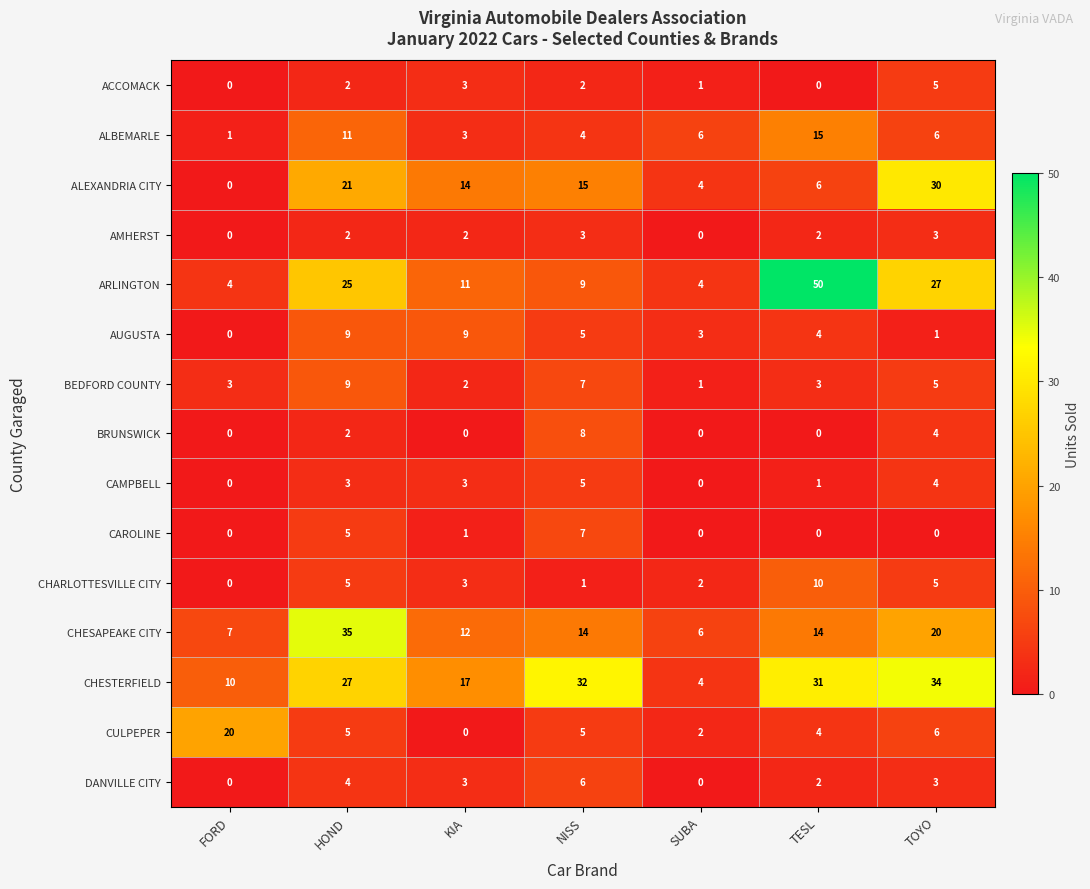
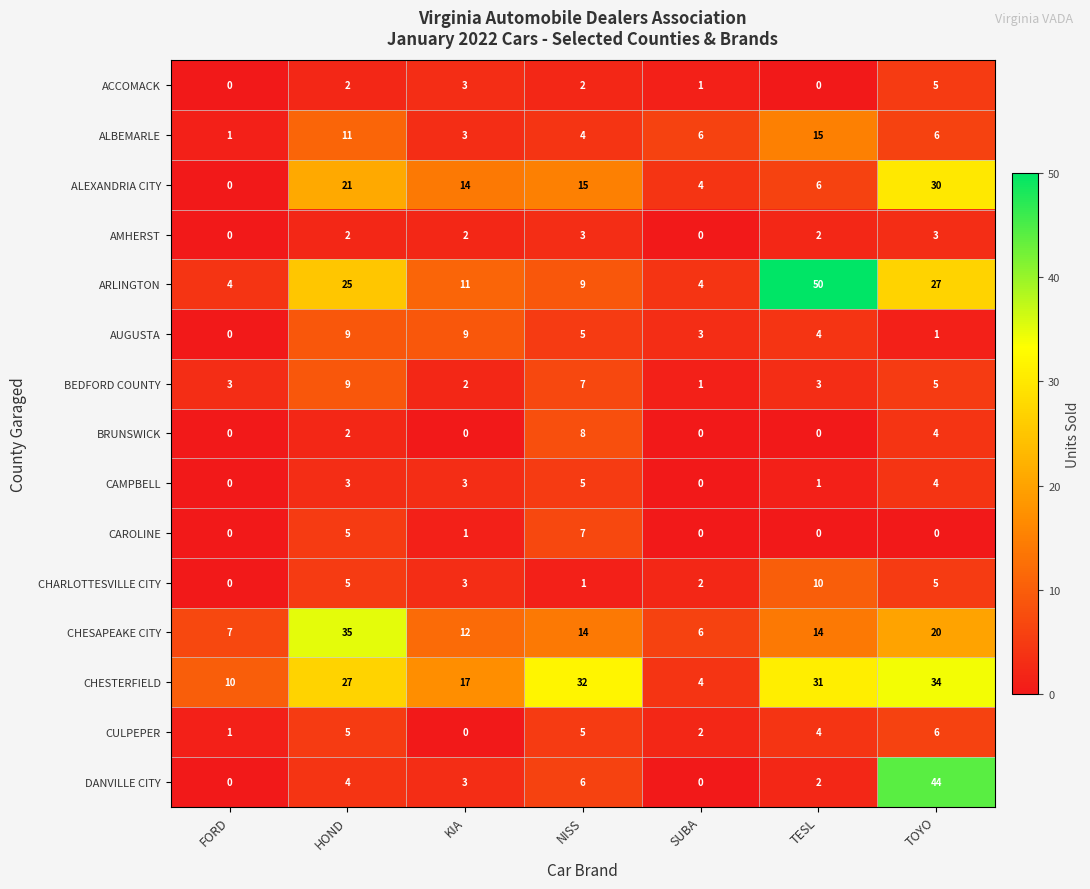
  {
    "ACCOMACK": {
      "FORD": 0,
      "HOND": 2,
      "KIA": 3,
      "NISS": 2,
      "SUBA": 1,
      "TESL": 0,
      "TOYO": 5
    },
    "ALBEMARLE": {
      "FORD": 1,
      "HOND": 11,
      "KIA": 3,
      "NISS": 4,
      "SUBA": 6,
      "TESL": 15,
      "TOYO": 6
    },
    "ALEXANDRIA CITY": {
      "FORD": 0,
      "HOND": 21,
      "KIA": 14,
      "NISS": 15,
      "SUBA": 4,
      "TESL": 6,
      "TOYO": 30
    },
    "AMHERST": {
      "FORD": 0,
      "HOND": 2,
      "KIA": 2,
      "NISS": 3,
      "SUBA": 0,
      "TESL": 2,
      "TOYO": 3
    },
    "ARLINGTON": {
      "FORD": 4,
      "HOND": 25,
      "KIA": 11,
      "NISS": 9,
      "SUBA": 4,
      "TESL": 50,
      "TOYO": 27
    },
    "AUGUSTA": {
      "FORD": 0,
      "HOND": 9,
      "KIA": 9,
      "NISS": 5,
      "SUBA": 3,
      "TESL": 4,
      "TOYO": 1
    },
    "BEDFORD COUNTY": {
      "FORD": 3,
      "HOND": 9,
      "KIA": 2,
      "NISS": 7,
      "SUBA": 1,
      "TESL": 3,
      "TOYO": 5
    },
    "BRUNSWICK": {
      "FORD": 0,
      "HOND": 2,
      "KIA": 0,
      "NISS": 8,
      "SUBA": 0,
      "TESL": 0,
      "TOYO": 4
    },
    "CAMPBELL": {
      "FORD": 0,
      "HOND": 3,
      "KIA": 3,
      "NISS": 5,
      "SUBA": 0,
      "TESL": 1,
      "TOYO": 4
    },
    "CAROLINE": {
      "FORD": 0,
      "HOND": 5,
      "KIA": 1,
      "NISS": 7,
      "SUBA": 0,
      "TESL": 0,
      "TOYO": 0
    },
    "CHARLOTTESVILLE CITY": {
      "FORD": 0,
      "HOND": 5,
      "KIA": 3,
      "NISS": 1,
      "SUBA": 2,
      "TESL": 10,
      "TOYO": 5
    },
    "CHESAPEAKE CITY": {
      "FORD": 7,
      "HOND": 35,
      "KIA": 12,
      "NISS": 14,
      "SUBA": 6,
      "TESL": 14,
      "TOYO": 20
    },
    "CHESTERFIELD": {
      "FORD": 10,
      "HOND": 27,
      "KIA": 17,
      "NISS": 32,
      "SUBA": 4,
      "TESL": 31,
      "TOYO": 34
    },
    "CULPEPER": {
-     "FORD": 20,
+     "FORD": 1,
      "HOND": 5,
      "KIA": 0,
      "NISS": 5,
      "SUBA": 2,
      "TESL": 4,
      "TOYO": 6
    },
    "DANVILLE CITY": {
      "FORD": 0,
      "HOND": 4,
      "KIA": 3,
      "NISS": 6,
      "SUBA": 0,
      "TESL": 2,
-     "TOYO": 3
+     "TOYO": 44
    }
  }
